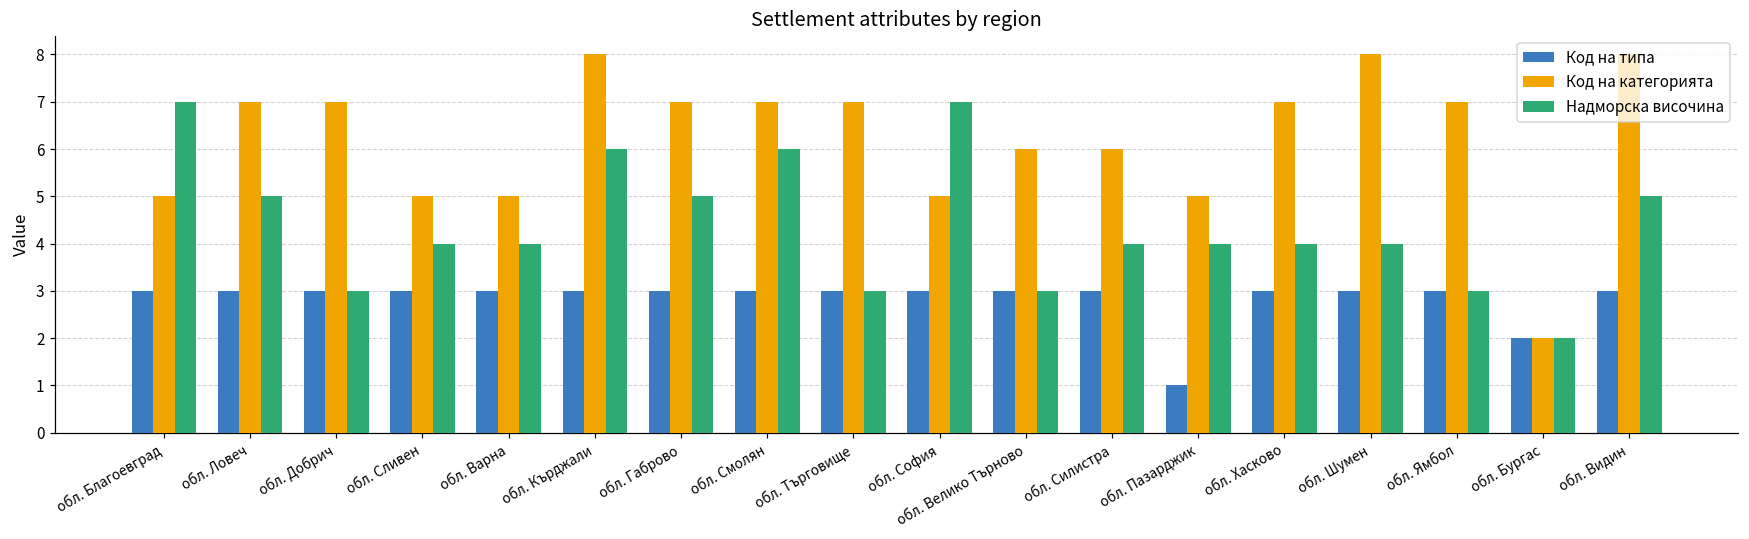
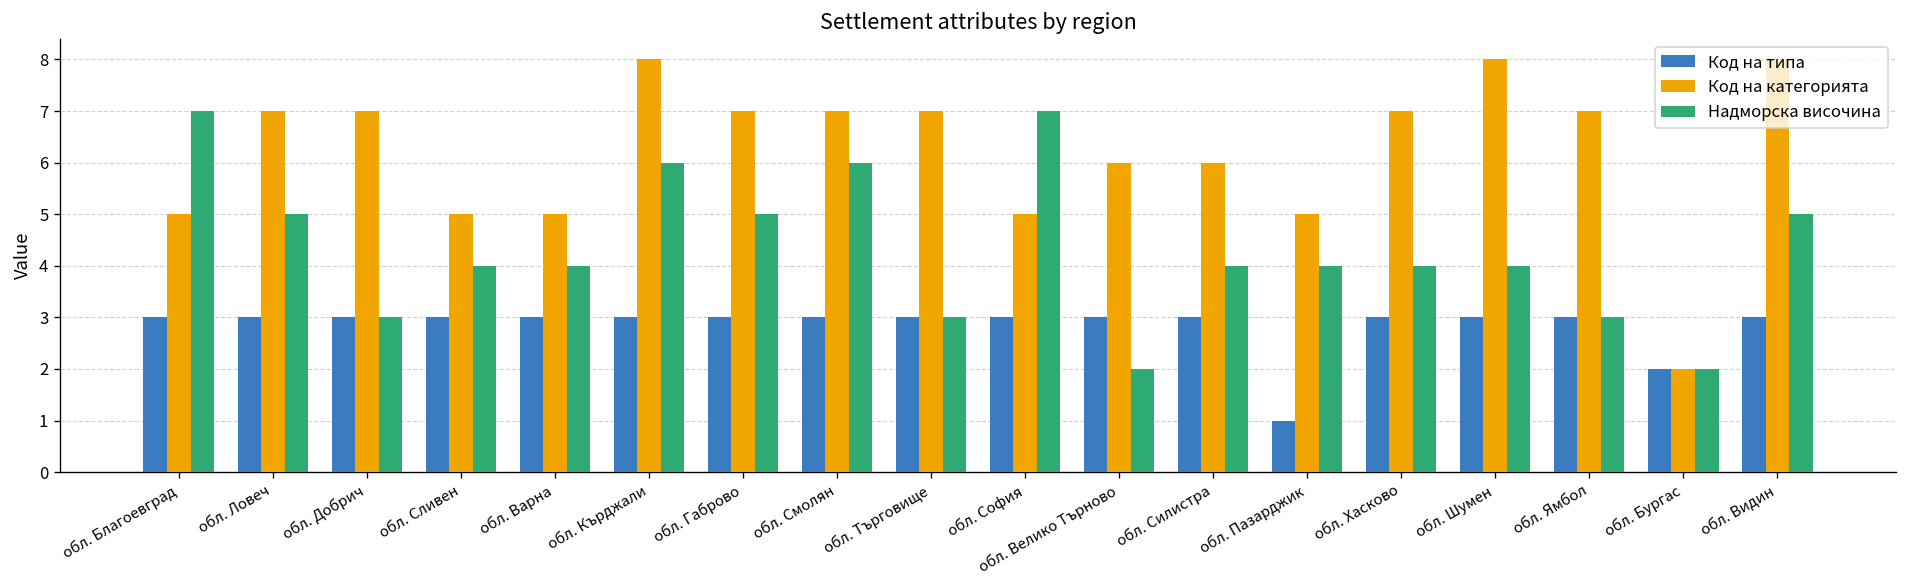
  {
    "Код на типа": {
      "обл. Благоевград": 3,
      "обл. Ловеч": 3,
      "обл. Добрич": 3,
      "обл. Сливен": 3,
      "обл. Варна": 3,
      "обл. Кърджали": 3,
      "обл. Габрово": 3,
      "обл. Смолян": 3,
      "обл. Търговище": 3,
      "обл. София": 3,
      "обл. Велико Търново": 3,
      "обл. Силистра": 3,
      "обл. Пазарджик": 1,
      "обл. Хасково": 3,
      "обл. Шумен": 3,
      "обл. Ямбол": 3,
      "обл. Бургас": 2,
      "обл. Видин": 3
    },
    "Код на категорията": {
      "обл. Благоевград": 5,
      "обл. Ловеч": 7,
      "обл. Добрич": 7,
      "обл. Сливен": 5,
      "обл. Варна": 5,
      "обл. Кърджали": 8,
      "обл. Габрово": 7,
      "обл. Смолян": 7,
      "обл. Търговище": 7,
      "обл. София": 5,
      "обл. Велико Търново": 6,
      "обл. Силистра": 6,
      "обл. Пазарджик": 5,
      "обл. Хасково": 7,
      "обл. Шумен": 8,
      "обл. Ямбол": 7,
      "обл. Бургас": 2
    },
    "Надморска височина": {
      "обл. Благоевград": 7,
      "обл. Ловеч": 5,
      "обл. Добрич": 3,
      "обл. Сливен": 4,
      "обл. Варна": 4,
      "обл. Кърджали": 6,
      "обл. Габрово": 5,
      "обл. Смолян": 6,
      "обл. Търговище": 3,
      "обл. София": 7,
-     "обл. Велико Търново": 3,
+     "обл. Велико Търново": 2,
      "обл. Силистра": 4,
      "обл. Пазарджик": 4,
      "обл. Хасково": 4,
      "обл. Шумен": 4,
      "обл. Ямбол": 3,
      "обл. Бургас": 2,
      "обл. Видин": 5
    }
  }
